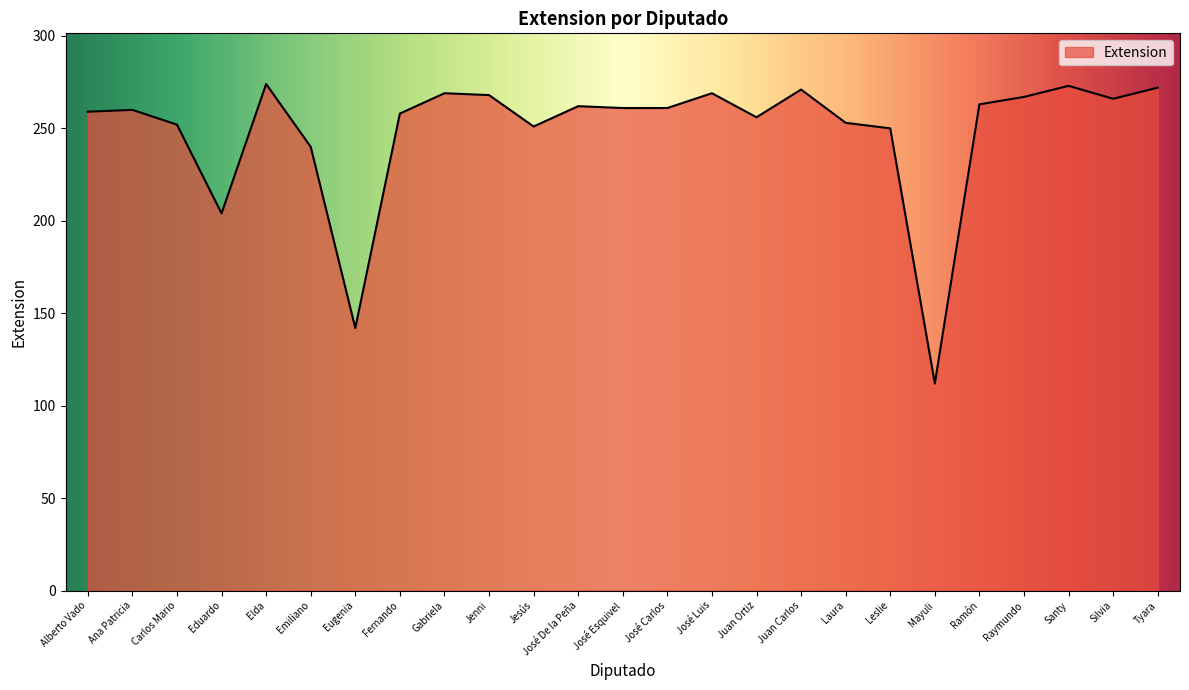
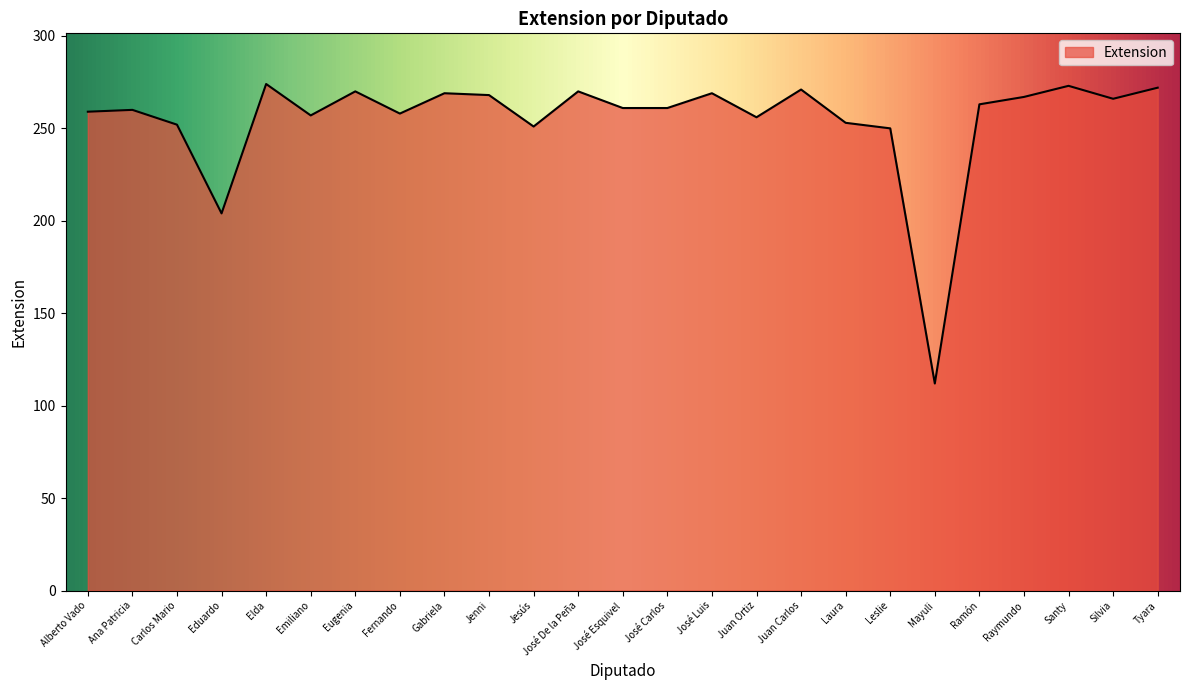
  {
    "Alberto Vado": 259,
    "Ana Patricia": 260,
    "Carlos Mario": 252,
    "Eduardo": 204,
    "Elda": 274,
-   "Emiliano": 240,
-   "Eugenia": 142,
+   "Emiliano": 257,
+   "Eugenia": 270,
    "Fernando": 258,
    "Gabriela": 269,
    "Jenni": 268,
    "Jesús": 251,
-   "José De la Peña": 262,
+   "José De la Peña": 270,
    "José Esquivel": 261,
    "José Carlos": 261,
    "José Luis": 269,
    "Juan Ortiz": 256,
    "Juan Carlos": 271,
    "Laura": 253,
    "Leslie": 250,
    "Mayuli": 112,
    "Ramón": 263,
    "Raymundo": 267,
    "Santy": 273,
    "Silvia": 266,
    "Tyara": 272
  }
